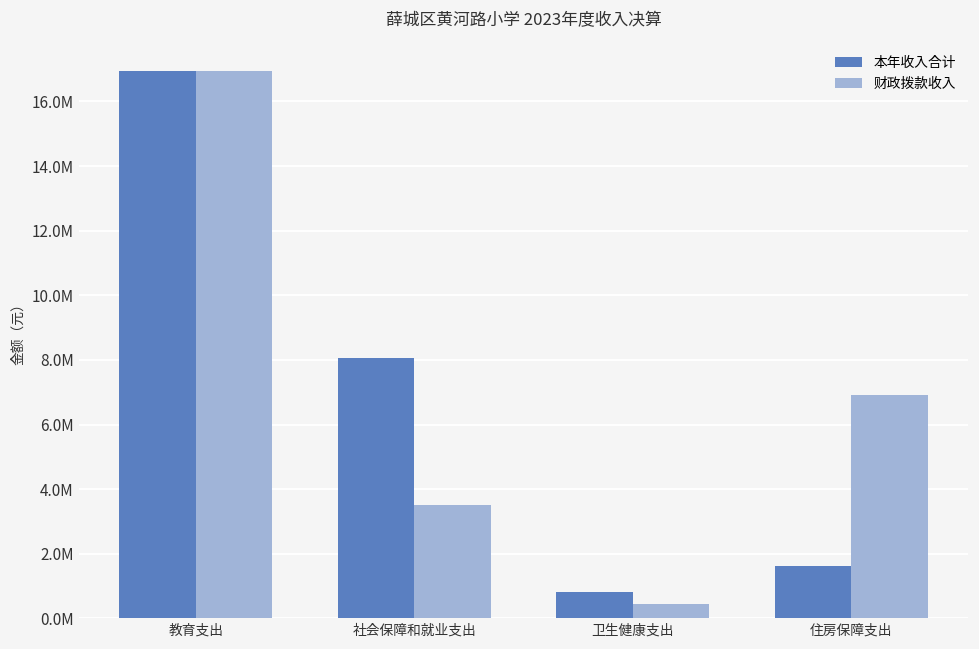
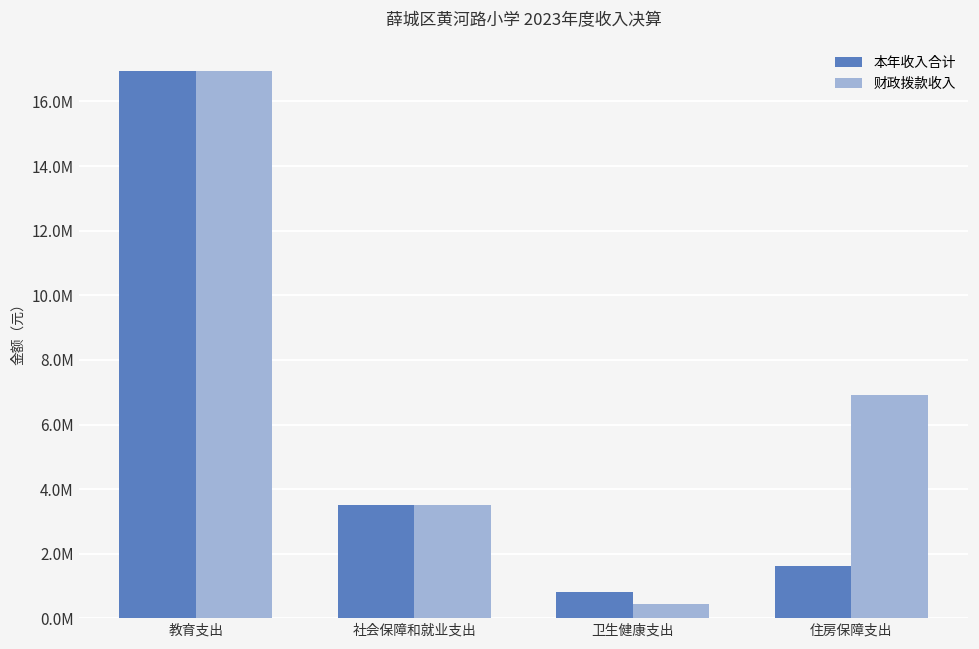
  {
    "本年收入合计": {
      "教育支出": 16900000,
-     "社会保障和就业支出": 8100000,
+     "社会保障和就业支出": 3500000,
      "卫生健康支出": 800000,
      "住房保障支出": 1600000
    },
    "财政拨款收入": {
      "教育支出": 16900000,
      "社会保障和就业支出": 3500000,
      "卫生健康支出": 400000,
      "住房保障支出": 6900000
    }
  }
